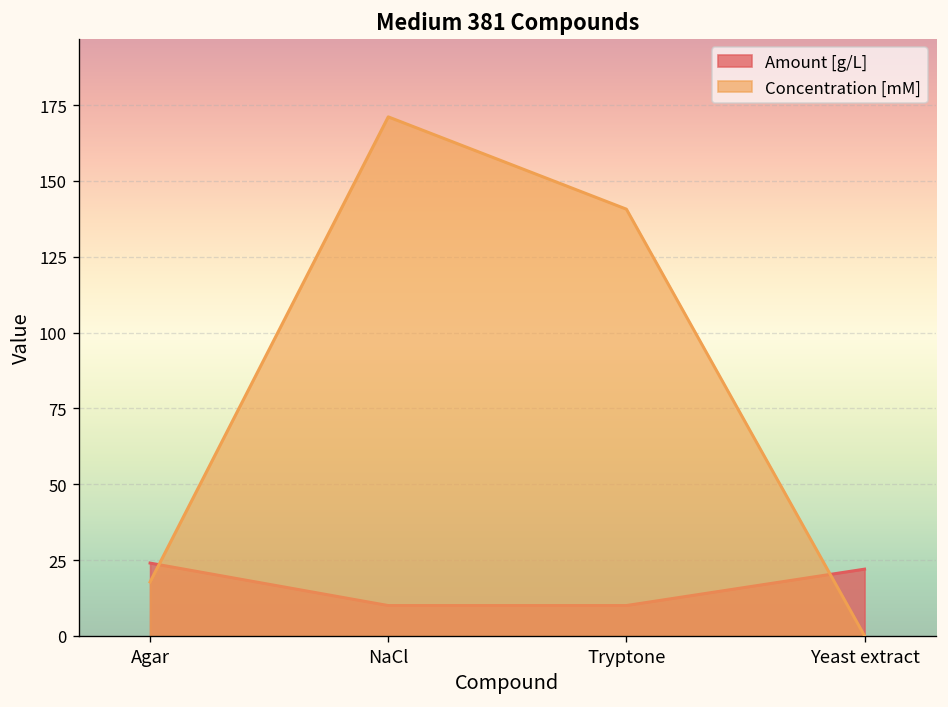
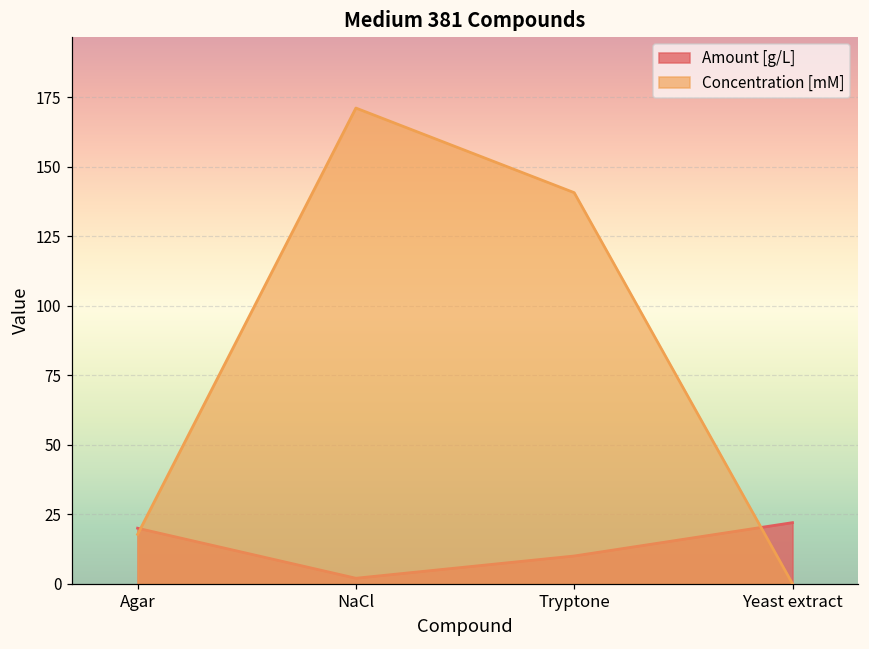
  {
    "Amount [g/L]": {
-     "Agar": 24,
-     "NaCl": 10,
+     "Agar": 20,
+     "NaCl": 2,
      "Tryptone": 10,
      "Yeast extract": 22
    },
    "Concentration [mM]": {
      "Agar": 18,
      "NaCl": 171,
      "Tryptone": 141,
      "Yeast extract": 0
    }
  }
